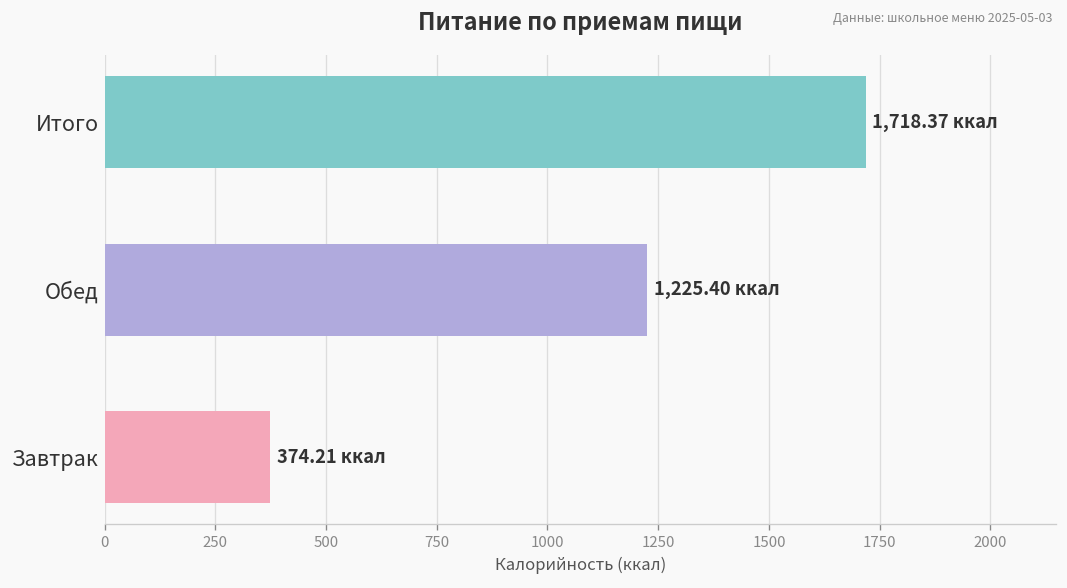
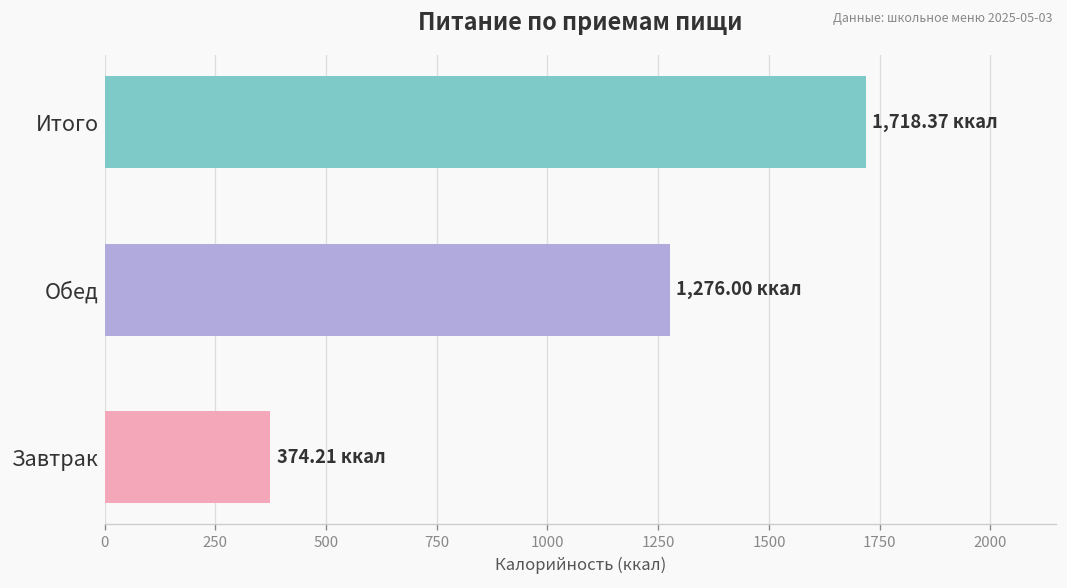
  {
    "Итого": "1,718.37",
-   "Обед": "1,225.40",
+   "Обед": "1,276.00",
    "Завтрак": "374.21"
  }
